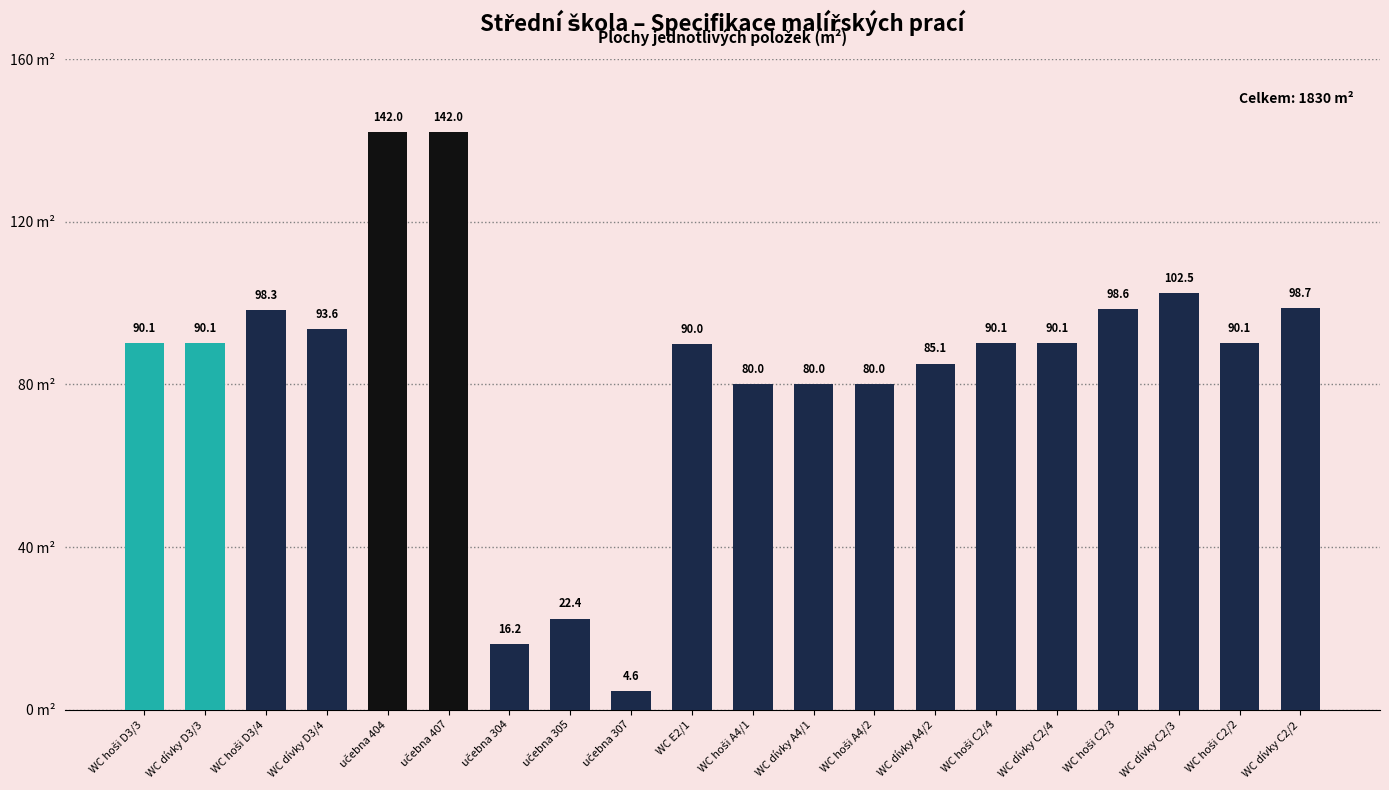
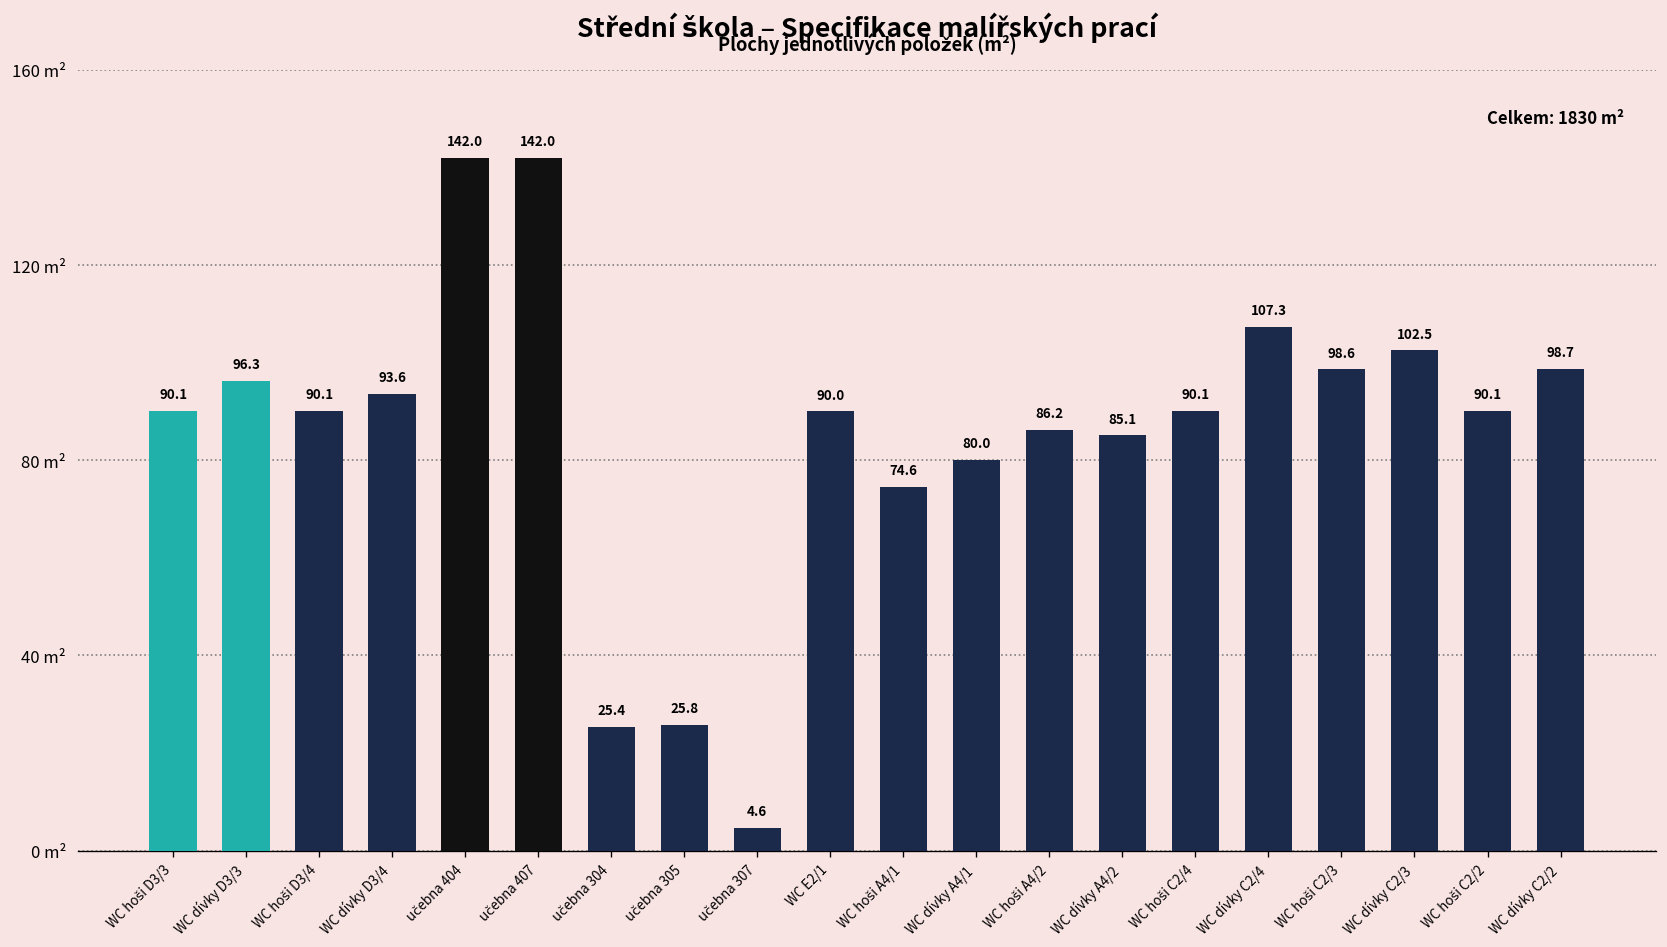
  {
    "WC hoši D3/3": 90.1,
-   "WC dívky D3/3": 90.1,
-   "WC hoši D3/4": 98.3,
+   "WC dívky D3/3": 96.3,
+   "WC hoši D3/4": 90.1,
    "WC dívky D3/4": 93.6,
    "učebna 404": 142.0,
    "učebna 407": 142.0,
-   "učebna 304": 16.2,
-   "učebna 305": 22.4,
+   "učebna 304": 25.4,
+   "učebna 305": 25.8,
    "učebna 307": 4.6,
    "WC E2/1": 90.0,
-   "WC hoši A4/1": 80.0,
+   "WC hoši A4/1": 74.6,
    "WC dívky A4/1": 80.0,
-   "WC hoši A4/2": 80.0,
+   "WC hoši A4/2": 86.2,
    "WC dívky A4/2": 85.1,
    "WC hoši C2/4": 90.1,
-   "WC dívky C2/4": 90.1,
+   "WC dívky C2/4": 107.3,
    "WC hoši C2/3": 98.6,
    "WC dívky C2/3": 102.5,
    "WC hoši C2/2": 90.1,
    "WC dívky C2/2": 98.7
  }
